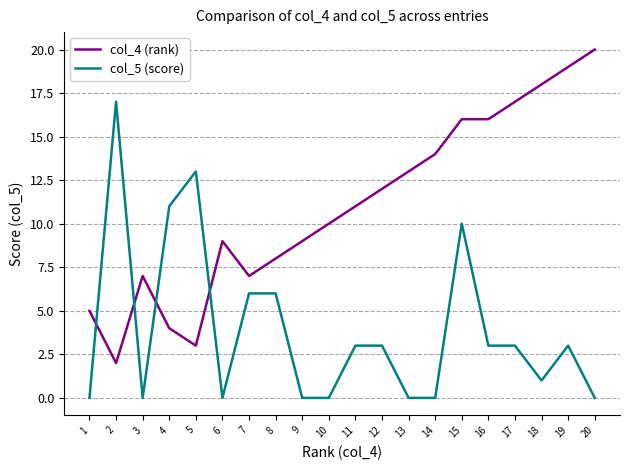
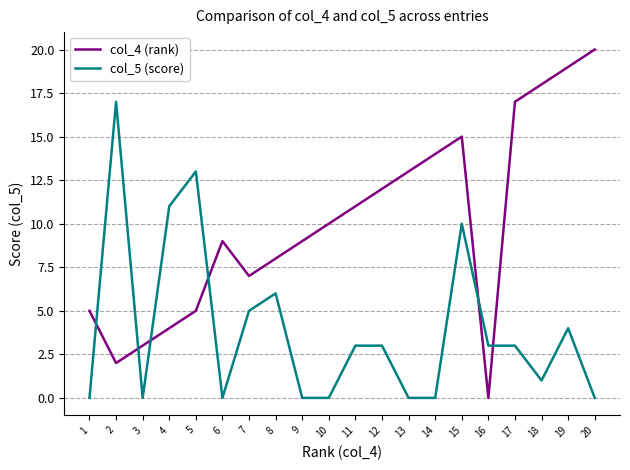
  {
    "col_4 (rank)": {
      "1": 5,
      "2": 2,
-     "3": 7,
+     "3": 3,
      "4": 4,
-     "5": 3,
+     "5": 5,
      "6": 9,
      "7": 7,
      "8": 8,
      "9": 9,
      "10": 10,
      "11": 11,
      "12": 12,
      "13": 13,
      "14": 14,
-     "15": 16,
-     "16": 16,
+     "15": 15,
+     "16": 0,
      "17": 17,
      "18": 18,
      "19": 19,
      "20": 20
    },
    "col_5 (score)": {
      "1": 0,
      "2": 17,
      "3": 0,
      "4": 11,
      "5": 13,
      "6": 0,
-     "7": 6,
+     "7": 5,
      "8": 6,
      "9": 0,
      "10": 0,
      "11": 3,
      "12": 3,
      "13": 0,
      "14": 0,
      "15": 10,
      "16": 3,
      "17": 3,
      "18": 1,
-     "19": 3,
+     "19": 4,
      "20": 0
    }
  }
